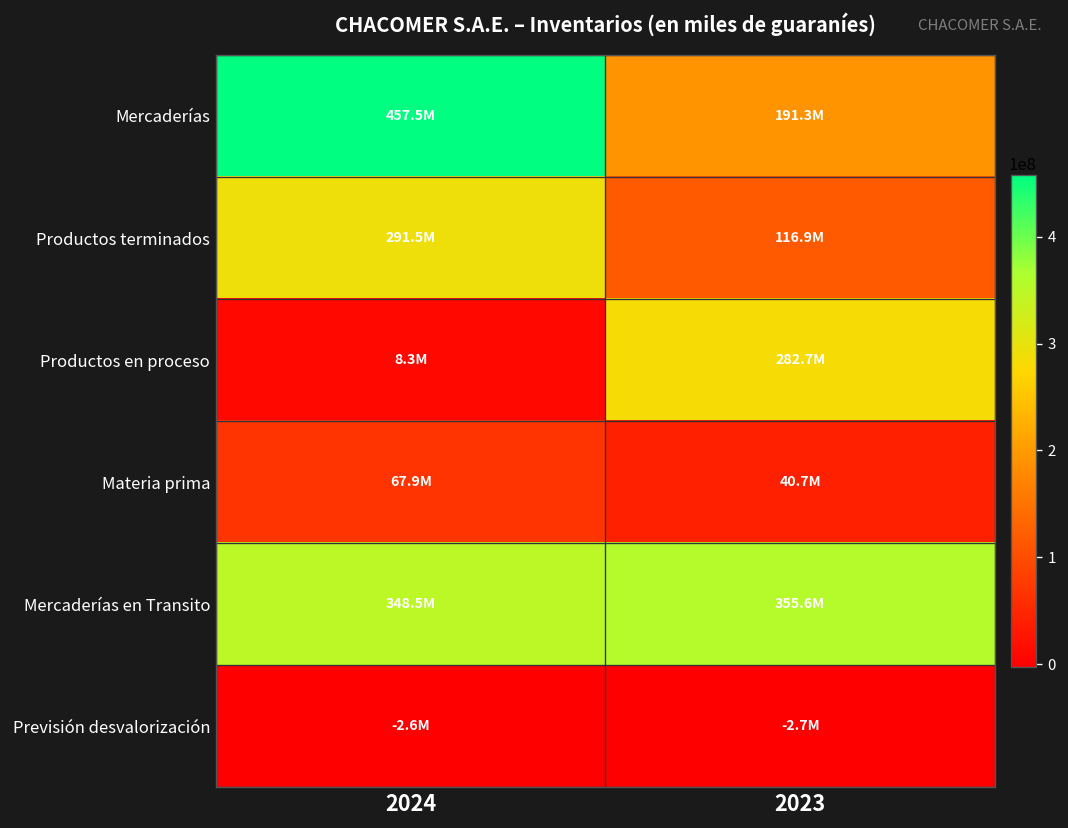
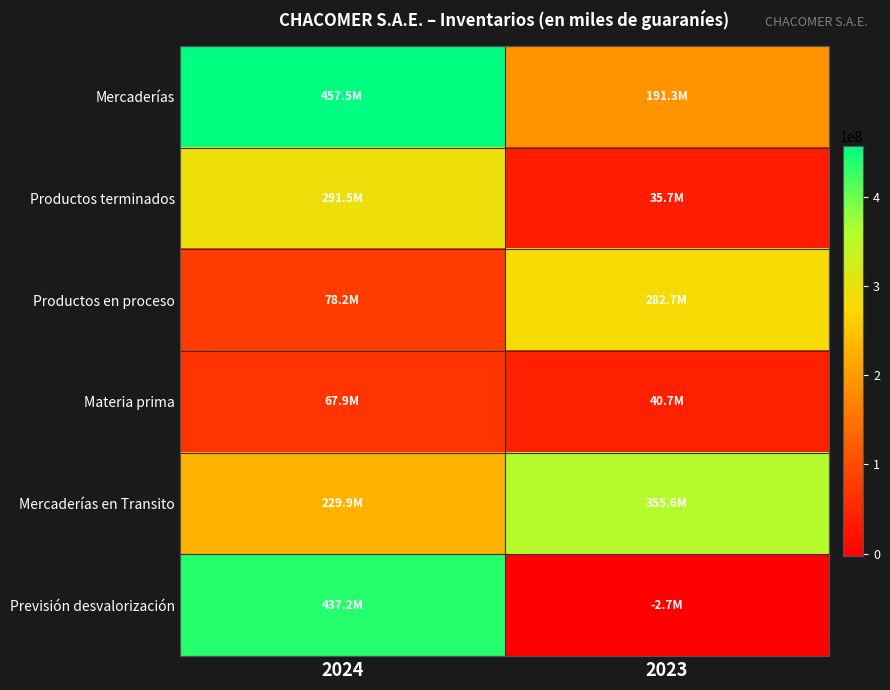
  {
    "Mercaderías": {
      "2024": "457.5M",
      "2023": "191.3M"
    },
    "Productos terminados": {
      "2024": "291.5M",
-     "2023": "116.9M"
+     "2023": "35.7M"
    },
    "Productos en proceso": {
-     "2024": "8.3M",
+     "2024": "78.2M",
      "2023": "282.7M"
    },
    "Materia prima": {
      "2024": "67.9M",
      "2023": "40.7M"
    },
    "Mercaderías en Transito": {
-     "2024": "348.5M",
+     "2024": "229.9M",
      "2023": "355.6M"
    },
    "Previsión desvalorización": {
-     "2024": "-2.6M",
+     "2024": "437.2M",
      "2023": "-2.7M"
    }
  }
